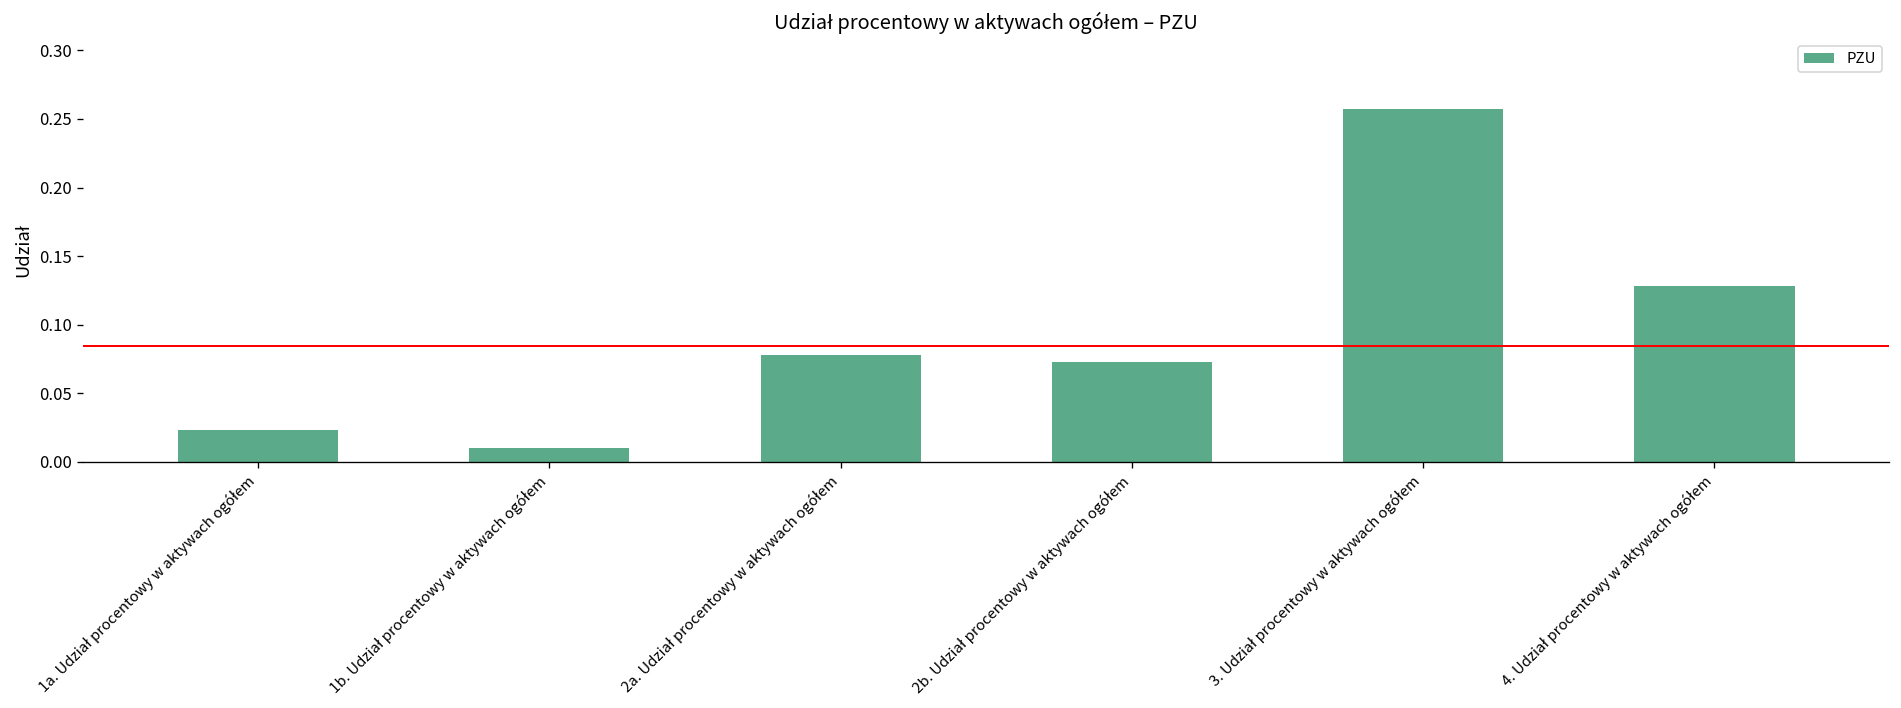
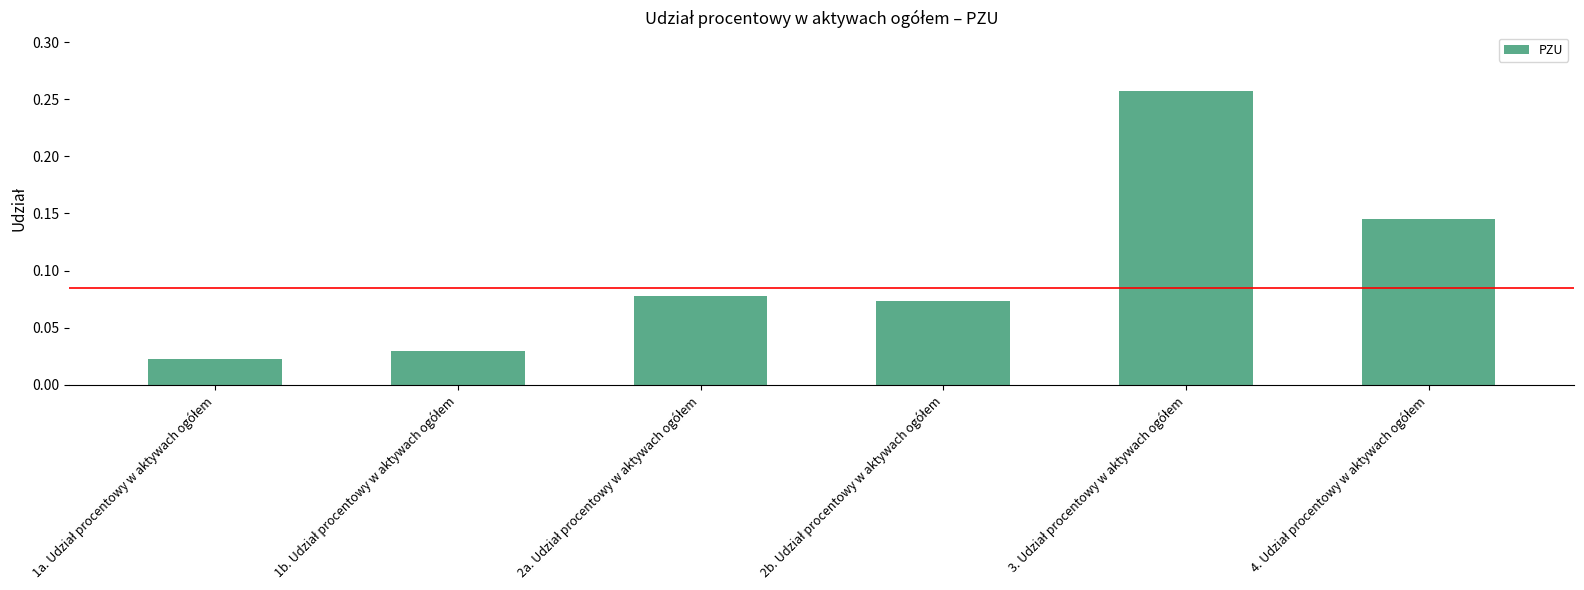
  {
    "1a. Udział procentowy w aktywach ogółem": 0.023,
-   "1b. Udział procentowy w aktywach ogółem": 0.01,
+   "1b. Udział procentowy w aktywach ogółem": 0.03,
    "2a. Udział procentowy w aktywach ogółem": 0.078,
    "2b. Udział procentowy w aktywach ogółem": 0.073,
    "3. Udział procentowy w aktywach ogółem": 0.257,
-   "4. Udział procentowy w aktywach ogółem": 0.128
+   "4. Udział procentowy w aktywach ogółem": 0.145
  }
